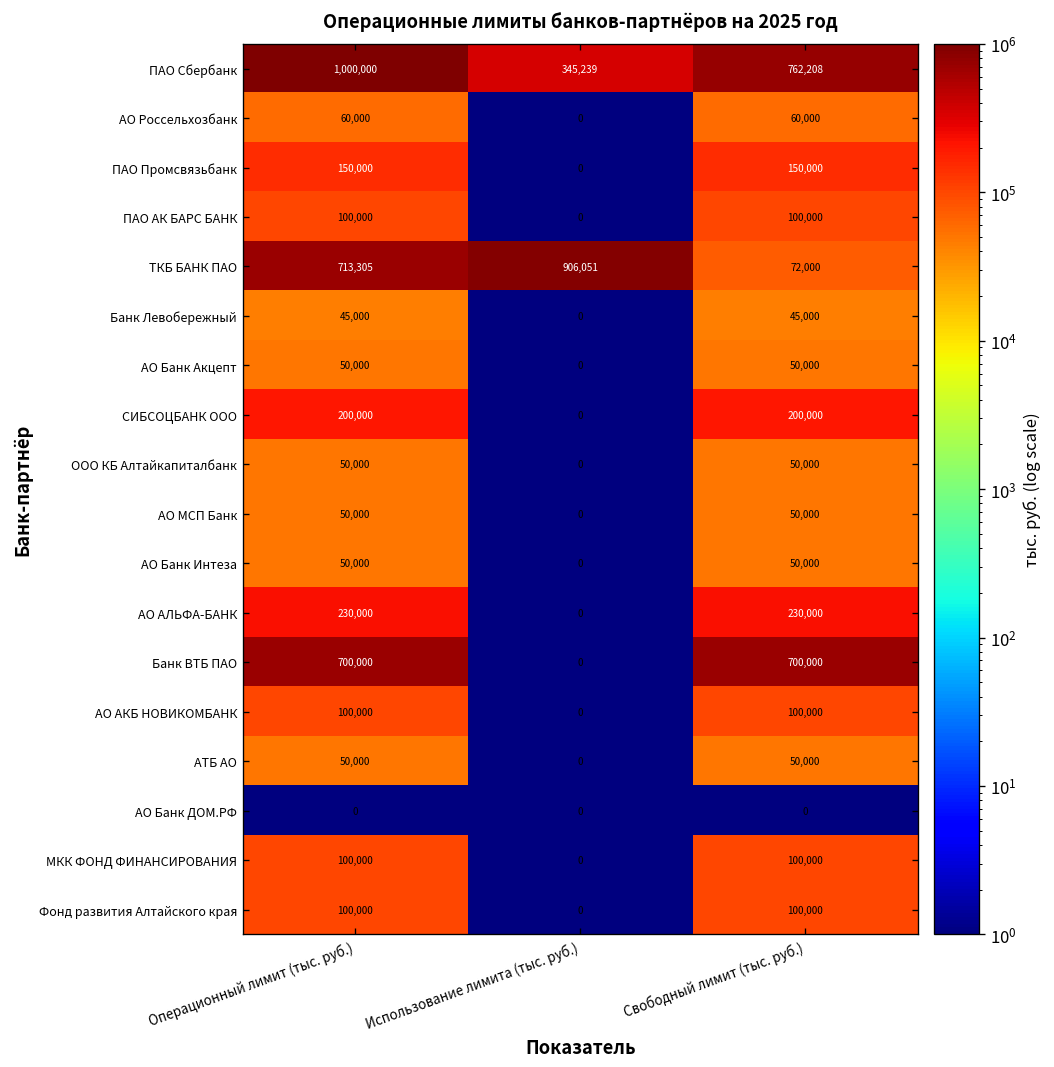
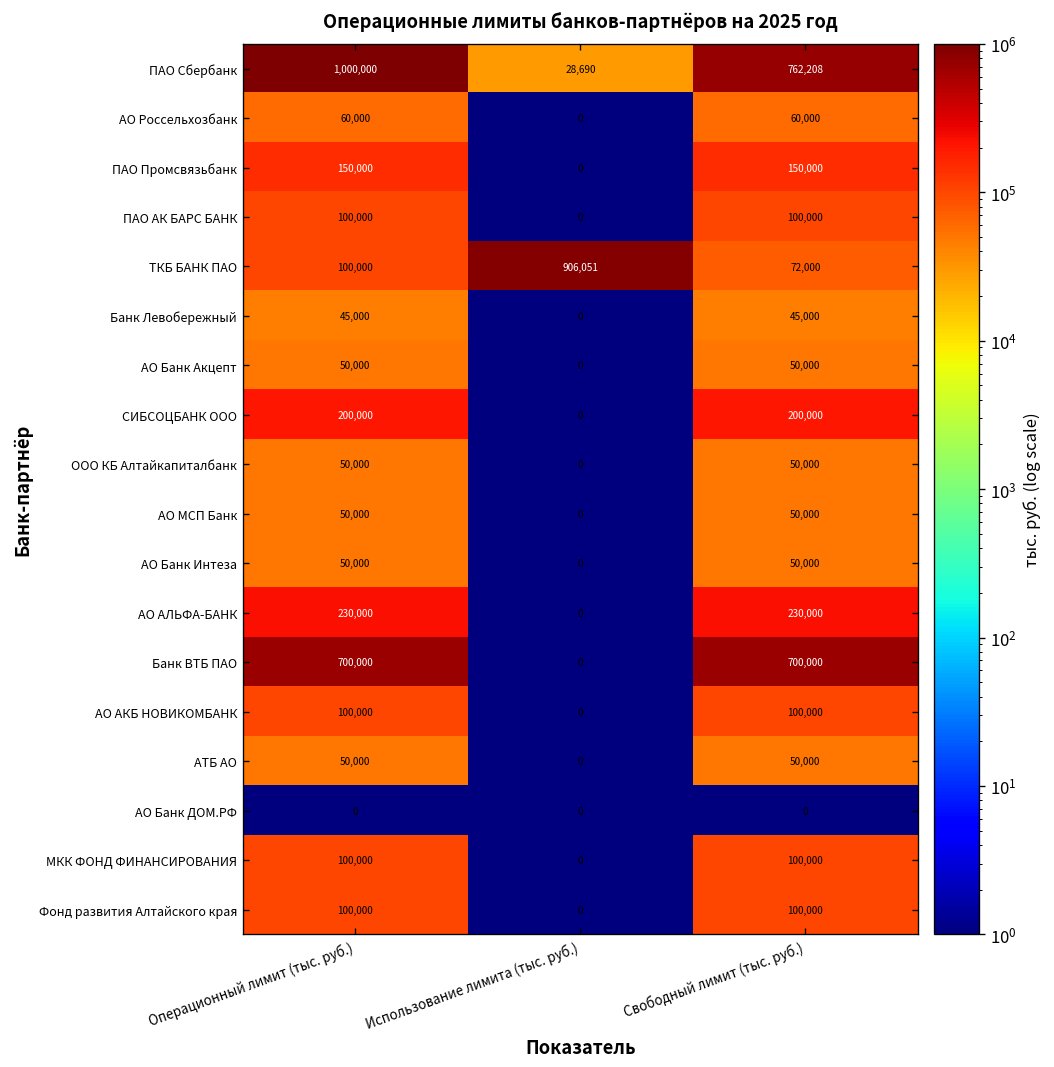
  {
    "ПАО Сбербанк": {
      "Операционный лимит (тыс. руб.)": "1,000,000",
-     "Использование лимита (тыс. руб.)": "345,239",
+     "Использование лимита (тыс. руб.)": "28,690",
      "Свободный лимит (тыс. руб.)": "762,208"
    },
    "АО Россельхозбанк": {
      "Операционный лимит (тыс. руб.)": "60,000",
      "Использование лимита (тыс. руб.)": "0",
      "Свободный лимит (тыс. руб.)": "60,000"
    },
    "ПАО Промсвязьбанк": {
      "Операционный лимит (тыс. руб.)": "150,000",
      "Использование лимита (тыс. руб.)": "0",
      "Свободный лимит (тыс. руб.)": "150,000"
    },
    "ПАО АК БАРС БАНК": {
      "Операционный лимит (тыс. руб.)": "100,000",
      "Использование лимита (тыс. руб.)": "0",
      "Свободный лимит (тыс. руб.)": "100,000"
    },
    "ТКБ БАНК ПАО": {
-     "Операционный лимит (тыс. руб.)": "713,305",
+     "Операционный лимит (тыс. руб.)": "100,000",
      "Использование лимита (тыс. руб.)": "906,051",
      "Свободный лимит (тыс. руб.)": "72,000"
    },
    "Банк Левобережный": {
      "Операционный лимит (тыс. руб.)": "45,000",
      "Использование лимита (тыс. руб.)": "0",
      "Свободный лимит (тыс. руб.)": "45,000"
    },
    "АО Банк Акцепт": {
      "Операционный лимит (тыс. руб.)": "50,000",
      "Использование лимита (тыс. руб.)": "0",
      "Свободный лимит (тыс. руб.)": "50,000"
    },
    "СИБСОЦБАНК ООО": {
      "Операционный лимит (тыс. руб.)": "200,000",
      "Использование лимита (тыс. руб.)": "0",
      "Свободный лимит (тыс. руб.)": "200,000"
    },
    "ООО КБ Алтайкапиталбанк": {
      "Операционный лимит (тыс. руб.)": "50,000",
      "Использование лимита (тыс. руб.)": "0",
      "Свободный лимит (тыс. руб.)": "50,000"
    },
    "АО МСП Банк": {
      "Операционный лимит (тыс. руб.)": "50,000",
      "Использование лимита (тыс. руб.)": "0",
      "Свободный лимит (тыс. руб.)": "50,000"
    },
    "АО Банк Интеза": {
      "Операционный лимит (тыс. руб.)": "50,000",
      "Использование лимита (тыс. руб.)": "0",
      "Свободный лимит (тыс. руб.)": "50,000"
    },
    "АО АЛЬФА-БАНК": {
      "Операционный лимит (тыс. руб.)": "230,000",
      "Использование лимита (тыс. руб.)": "0",
      "Свободный лимит (тыс. руб.)": "230,000"
    },
    "Банк ВТБ ПАО": {
      "Операционный лимит (тыс. руб.)": "700,000",
      "Использование лимита (тыс. руб.)": "0",
      "Свободный лимит (тыс. руб.)": "700,000"
    },
    "АО АКБ НОВИКОМБАНК": {
      "Операционный лимит (тыс. руб.)": "100,000",
      "Использование лимита (тыс. руб.)": "0",
      "Свободный лимит (тыс. руб.)": "100,000"
    },
    "АТБ АО": {
      "Операционный лимит (тыс. руб.)": "50,000",
      "Использование лимита (тыс. руб.)": "0",
      "Свободный лимит (тыс. руб.)": "50,000"
    },
    "АО Банк ДОМ.РФ": {
      "Операционный лимит (тыс. руб.)": "0",
      "Использование лимита (тыс. руб.)": "0",
      "Свободный лимит (тыс. руб.)": "0"
    },
    "МКК ФОНД ФИНАНСИРОВАНИЯ": {
      "Операционный лимит (тыс. руб.)": "100,000",
      "Использование лимита (тыс. руб.)": "0",
      "Свободный лимит (тыс. руб.)": "100,000"
    },
    "Фонд развития Алтайского края": {
      "Операционный лимит (тыс. руб.)": "100,000",
      "Использование лимита (тыс. руб.)": "0",
      "Свободный лимит (тыс. руб.)": "100,000"
    }
  }
